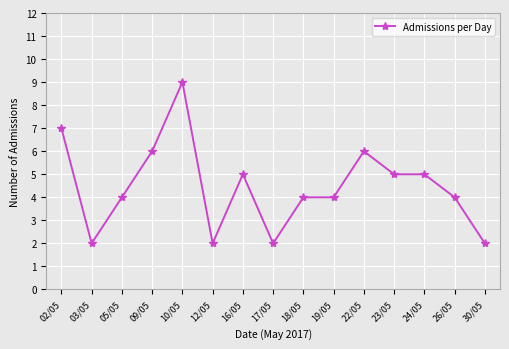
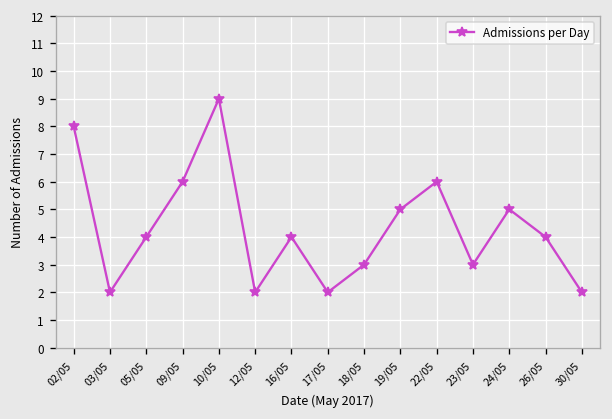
  {
-   "02/05": 7,
+   "02/05": 8,
    "03/05": 2,
    "05/05": 4,
    "09/05": 6,
    "10/05": 9,
    "12/05": 2,
-   "16/05": 5,
+   "16/05": 4,
    "17/05": 2,
-   "18/05": 4,
-   "19/05": 4,
+   "18/05": 3,
+   "19/05": 5,
    "22/05": 6,
-   "23/05": 5,
+   "23/05": 3,
    "24/05": 5,
    "26/05": 4,
    "30/05": 2
  }
